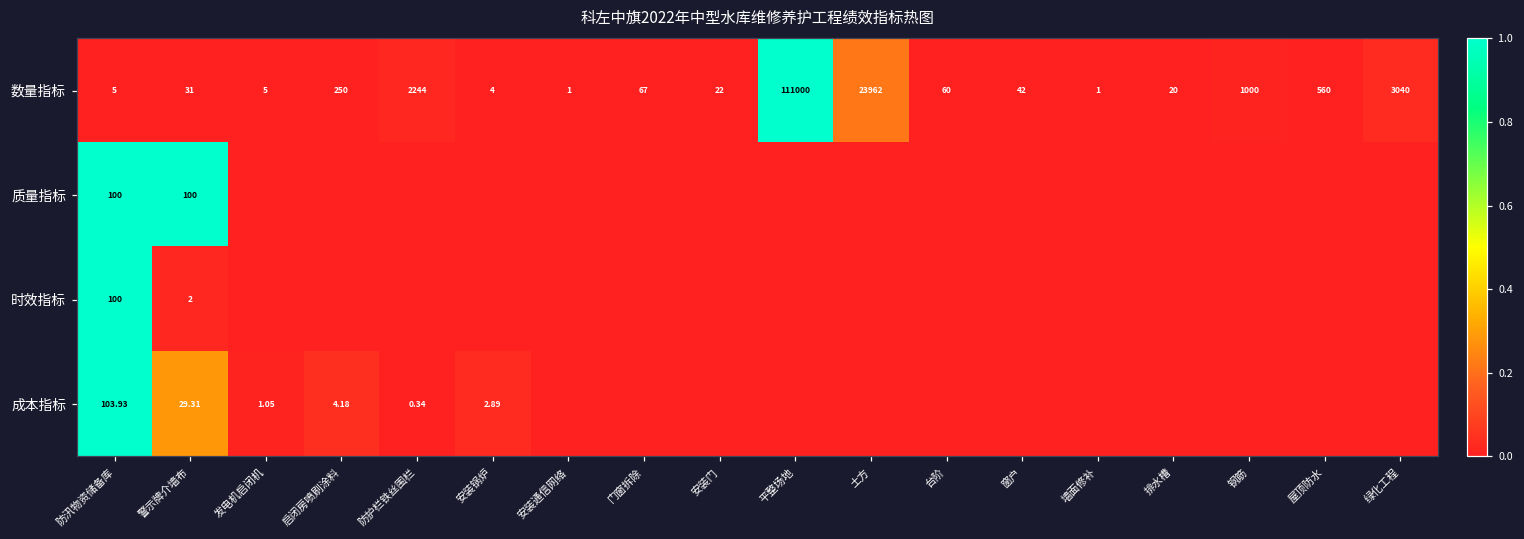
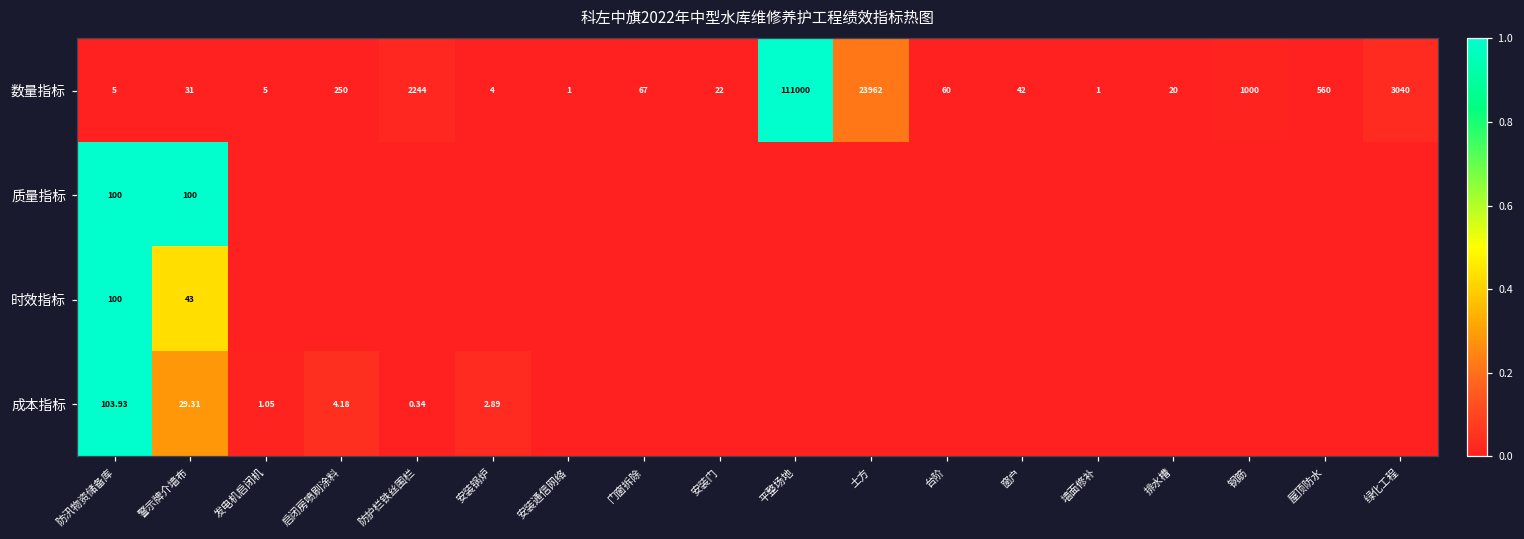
  {
    "数量指标": {
      "防汛物资储备库": 5,
      "警示牌介墙布": 31,
      "发电机启闭机": 5,
      "启闭房喷刷涂料": 250,
      "防护栏铁丝围栏": 2244,
      "安装锅炉": 4,
      "安装通信网络": 1,
      "门窗拆除": 67,
      "安装门": 22,
      "平整场地": 111000,
      "土方": 23962,
      "台阶": 60,
      "窗户": 42,
      "墙面修补": 1,
      "排水槽": 20,
      "钢筋": 1000,
      "屋顶防水": 560,
      "绿化工程": 3040
    },
    "质量指标": {
      "防汛物资储备库": 100,
      "警示牌介墙布": 100
    },
    "时效指标": {
      "防汛物资储备库": 100,
-     "警示牌介墙布": 2
+     "警示牌介墙布": 43
    },
    "成本指标": {
      "防汛物资储备库": 103.93,
      "警示牌介墙布": 29.31,
      "发电机启闭机": 1.05,
      "启闭房喷刷涂料": 4.18,
      "防护栏铁丝围栏": 0.34,
      "安装锅炉": 2.89
    }
  }
